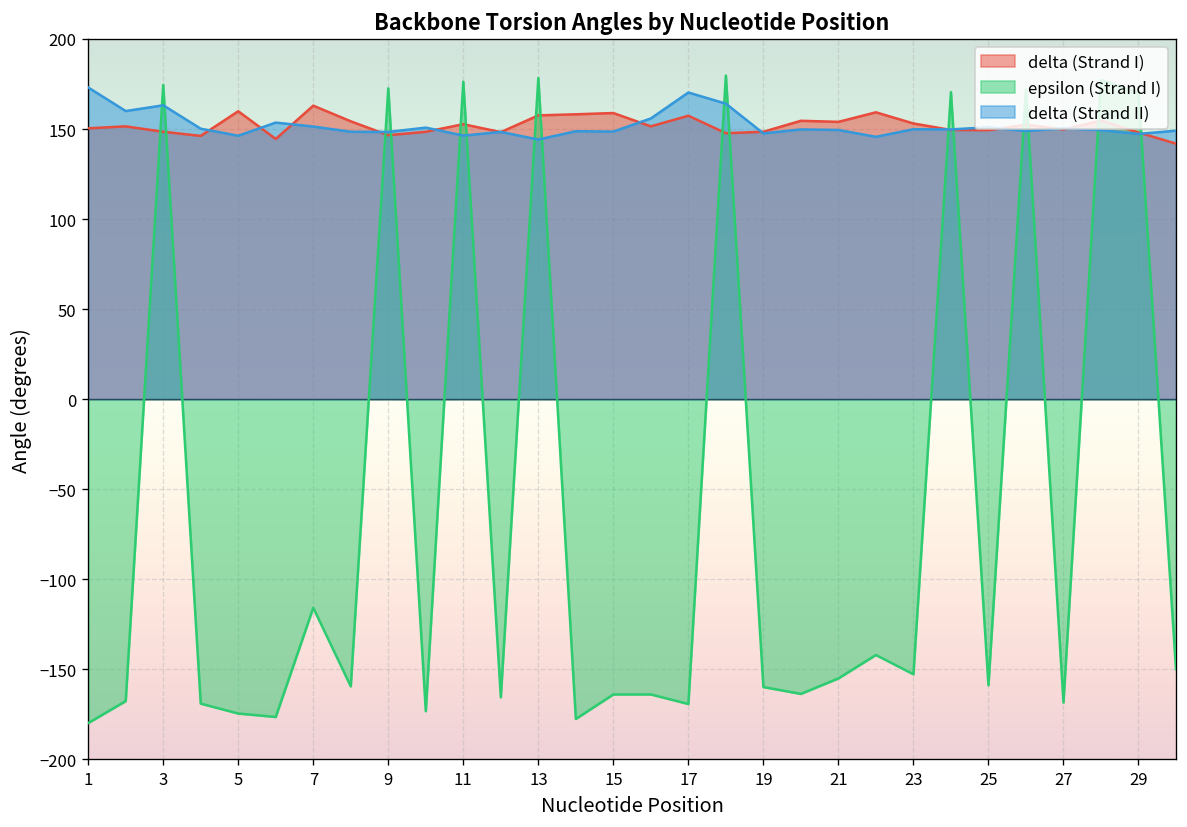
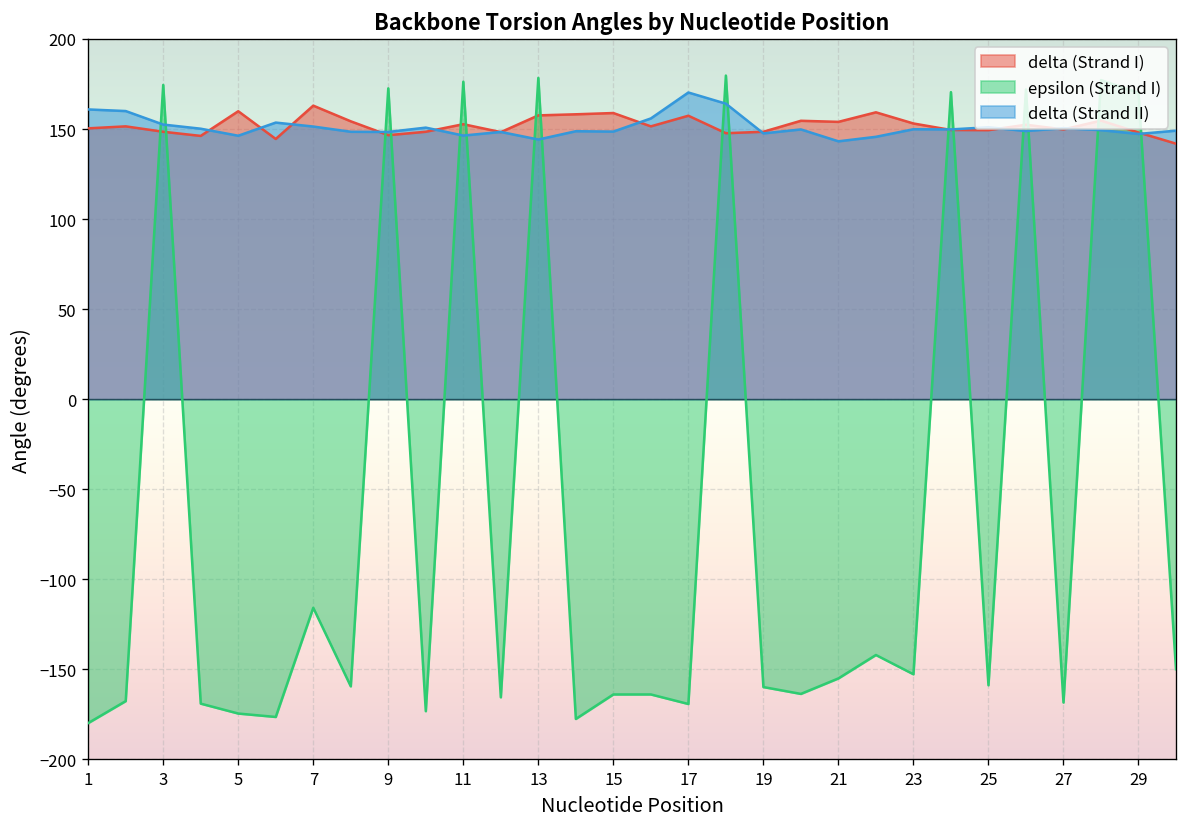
  {
    "delta (Strand I)": {
      "1": 150,
      "3": 149,
      "5": 160,
      "7": 163,
      "9": 147,
      "11": 153,
      "13": 158,
      "15": 159,
      "17": 157,
      "21": 154,
      "23": 153
    },
    "delta (Strand II)": {
-     "1": 173,
-     "3": 163,
+     "1": 161,
+     "3": 153,
      "5": 146,
      "7": 151,
      "9": 148,
      "11": 146,
      "13": 144,
      "15": 149,
      "17": 170,
-     "21": 150,
+     "21": 143,
      "23": 150
    }
  }
